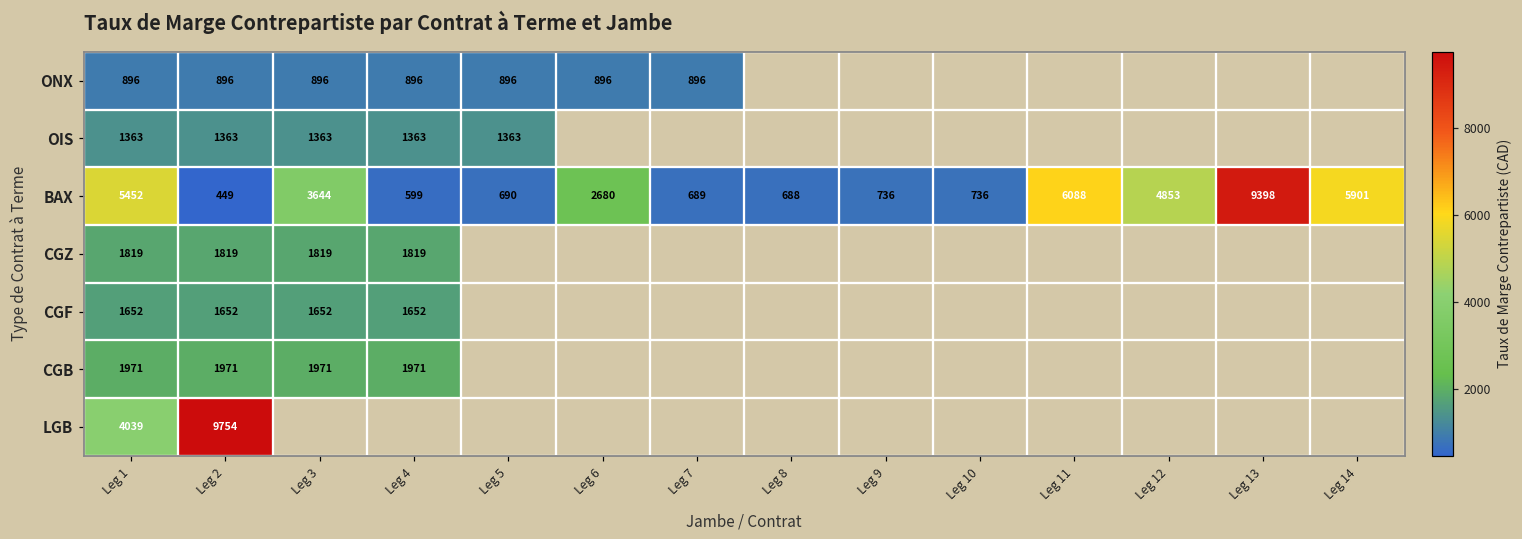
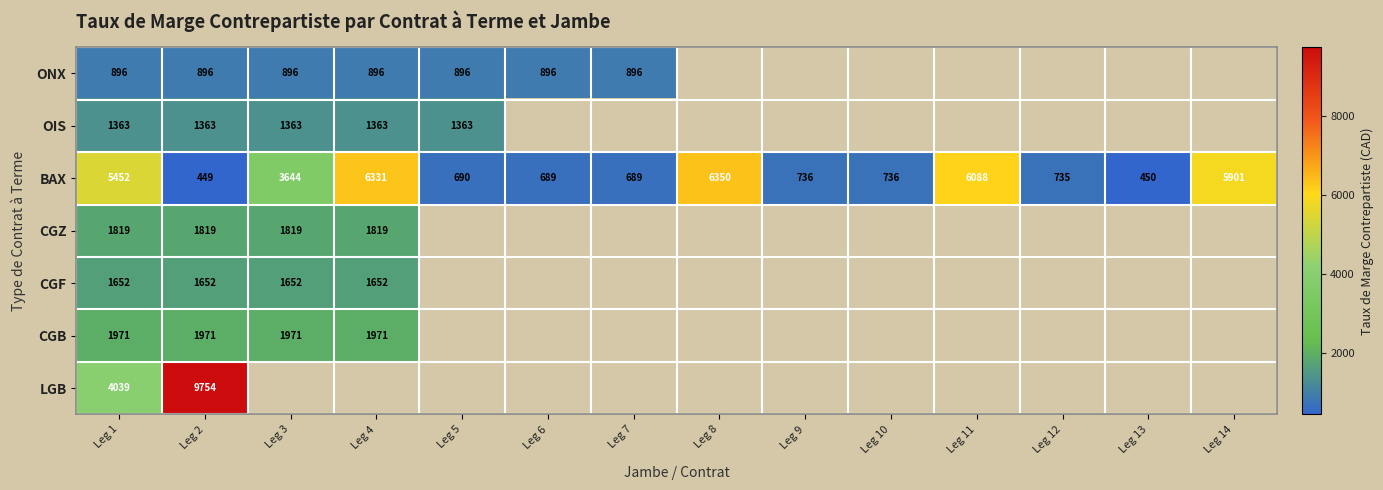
  {
    "ONX": {
      "Leg 1": 896,
      "Leg 2": 896,
      "Leg 3": 896,
      "Leg 4": 896,
      "Leg 5": 896,
      "Leg 6": 896,
      "Leg 7": 896
    },
    "OIS": {
      "Leg 1": 1363,
      "Leg 2": 1363,
      "Leg 3": 1363,
      "Leg 4": 1363,
      "Leg 5": 1363
    },
    "BAX": {
      "Leg 1": 5452,
      "Leg 2": 449,
      "Leg 3": 3644,
-     "Leg 4": 599,
+     "Leg 4": 6331,
      "Leg 5": 690,
-     "Leg 6": 2680,
+     "Leg 6": 689,
      "Leg 7": 689,
-     "Leg 8": 688,
+     "Leg 8": 6350,
      "Leg 9": 736,
      "Leg 10": 736,
      "Leg 11": 6088,
-     "Leg 12": 4853,
-     "Leg 13": 9398,
+     "Leg 12": 735,
+     "Leg 13": 450,
      "Leg 14": 5901
    },
    "CGZ": {
      "Leg 1": 1819,
      "Leg 2": 1819,
      "Leg 3": 1819,
      "Leg 4": 1819
    },
    "CGF": {
      "Leg 1": 1652,
      "Leg 2": 1652,
      "Leg 3": 1652,
      "Leg 4": 1652
    },
    "CGB": {
      "Leg 1": 1971,
      "Leg 2": 1971,
      "Leg 3": 1971,
      "Leg 4": 1971
    },
    "LGB": {
      "Leg 1": 4039,
      "Leg 2": 9754
    }
  }
